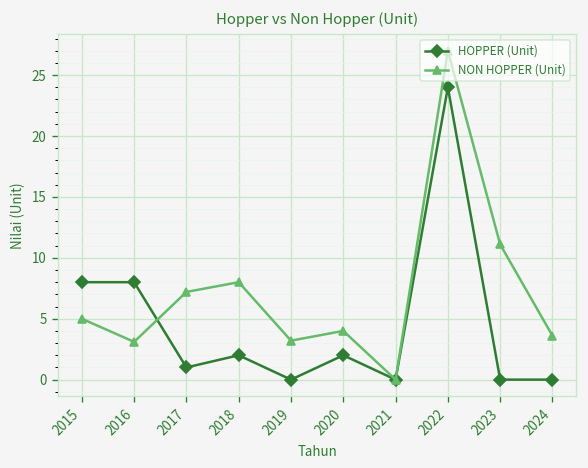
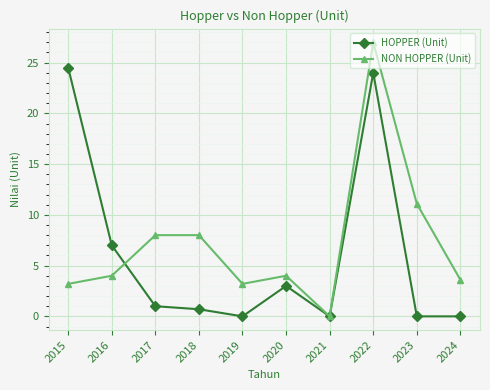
  {
    "HOPPER (Unit)": {
-     "2015": 8.0,
-     "2016": 8,
+     "2015": 24.5,
+     "2016": 7,
      "2017": 1.0,
-     "2018": 2.0,
+     "2018": 0.7,
      "2019": 0.0,
-     "2020": 2,
+     "2020": 3,
      "2022": 24.0,
      "2023": 0.0,
      "2024": 0.0
    },
    "NON HOPPER (Unit)": {
-     "2015": 5.0,
-     "2016": 3.1,
-     "2017": 7.2,
+     "2015": 3.2,
+     "2016": 4.0,
+     "2017": 8.0,
      "2018": 8.0,
      "2019": 3.2,
      "2020": 4.0,
      "2023": 11.1,
      "2024": 3.6
    }
  }
